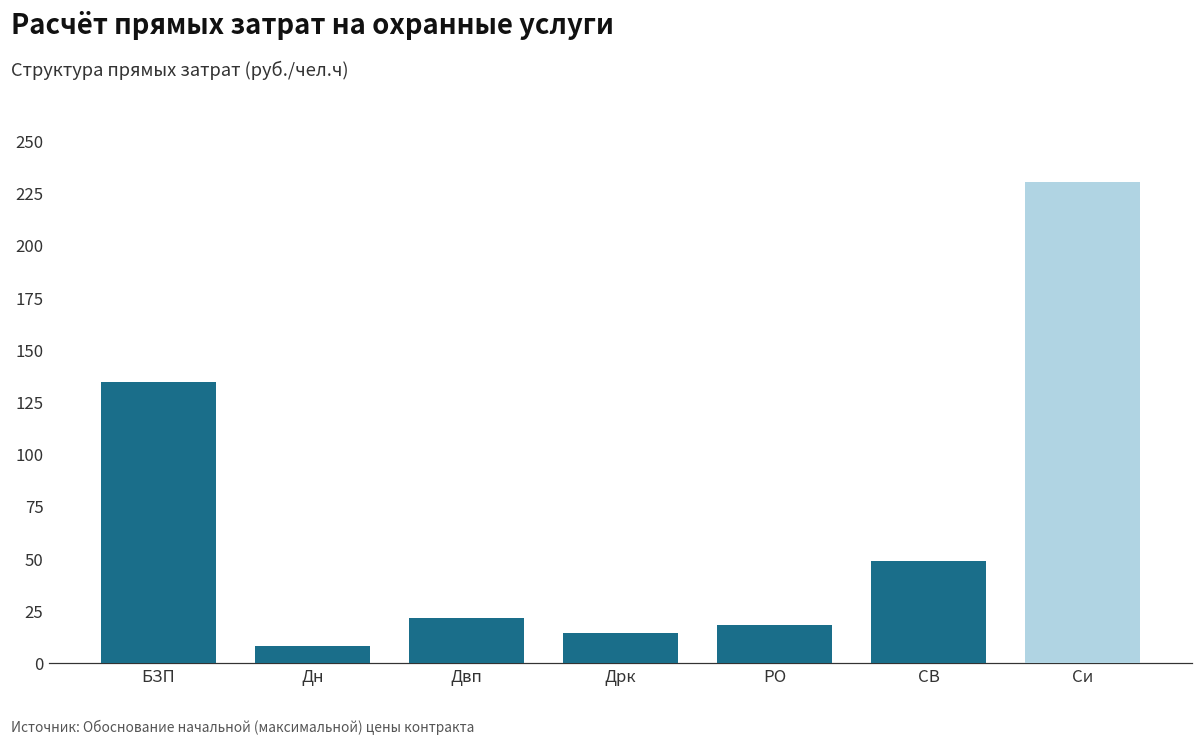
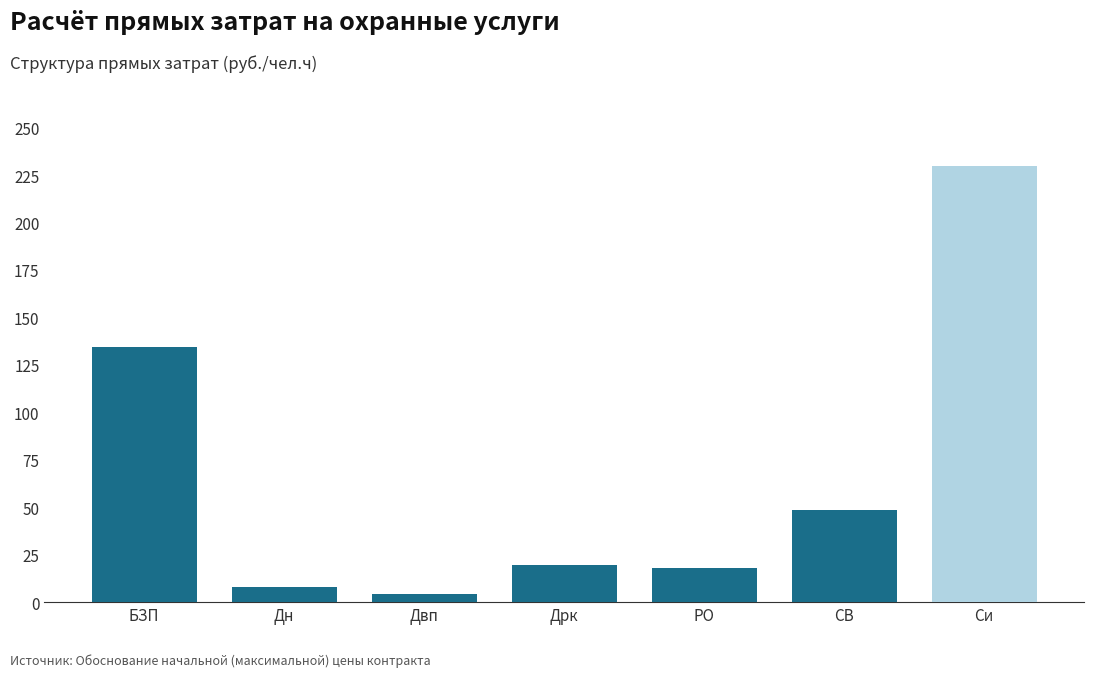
  {
    "БЗП": 135,
    "Дн": 8,
-   "Двп": 21,
-   "Дрк": 14,
+   "Двп": 4,
+   "Дрк": 19,
    "РО": 18,
    "СВ": 49,
    "Си": 230
  }
